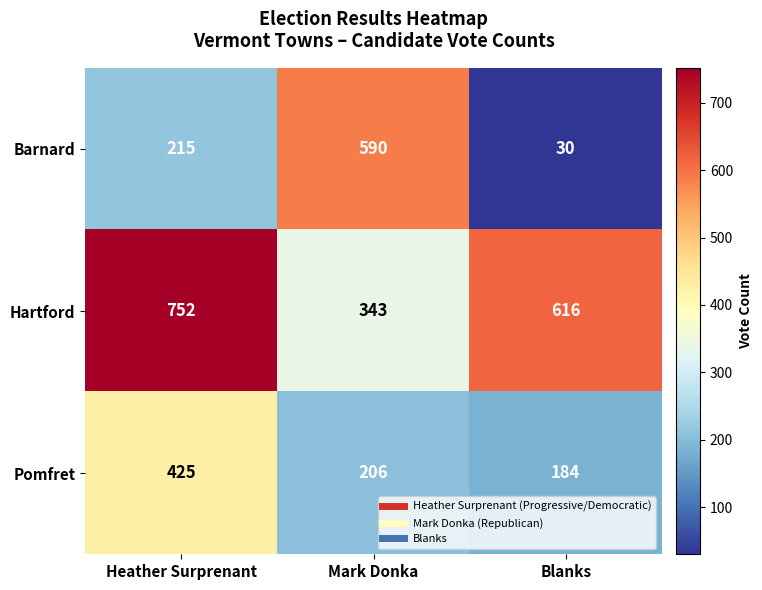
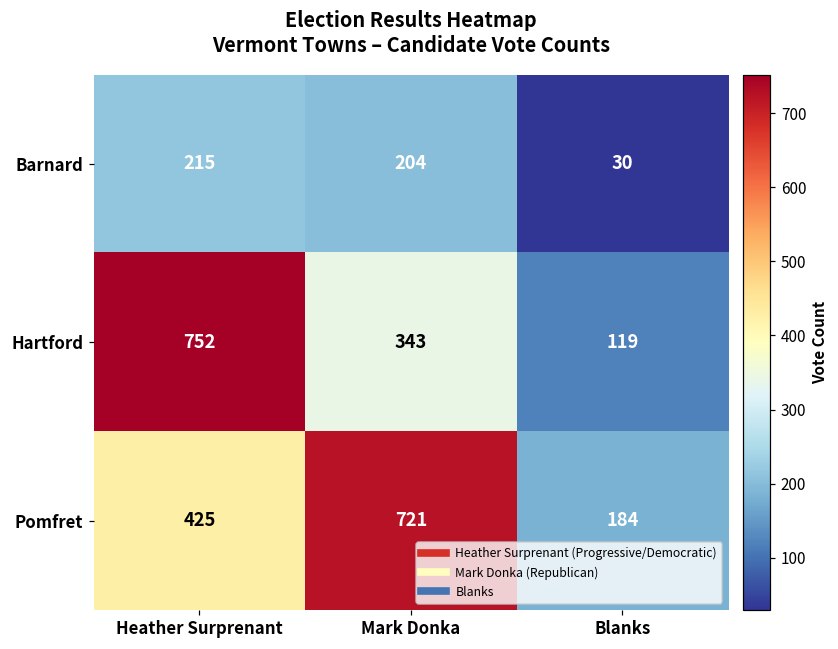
  {
    "Barnard": {
      "Heather Surprenant": 215,
-     "Mark Donka": 590,
+     "Mark Donka": 204,
      "Blanks": 30
    },
    "Hartford": {
      "Heather Surprenant": 752,
      "Mark Donka": 343,
-     "Blanks": 616
+     "Blanks": 119
    },
    "Pomfret": {
      "Heather Surprenant": 425,
-     "Mark Donka": 206,
+     "Mark Donka": 721,
      "Blanks": 184
    }
  }
